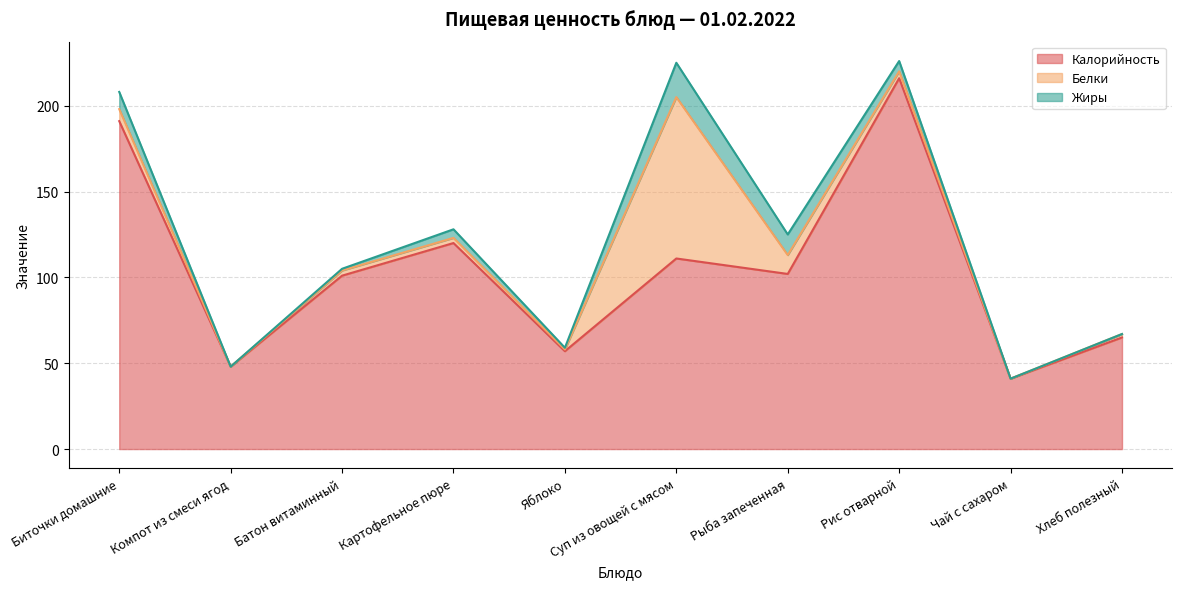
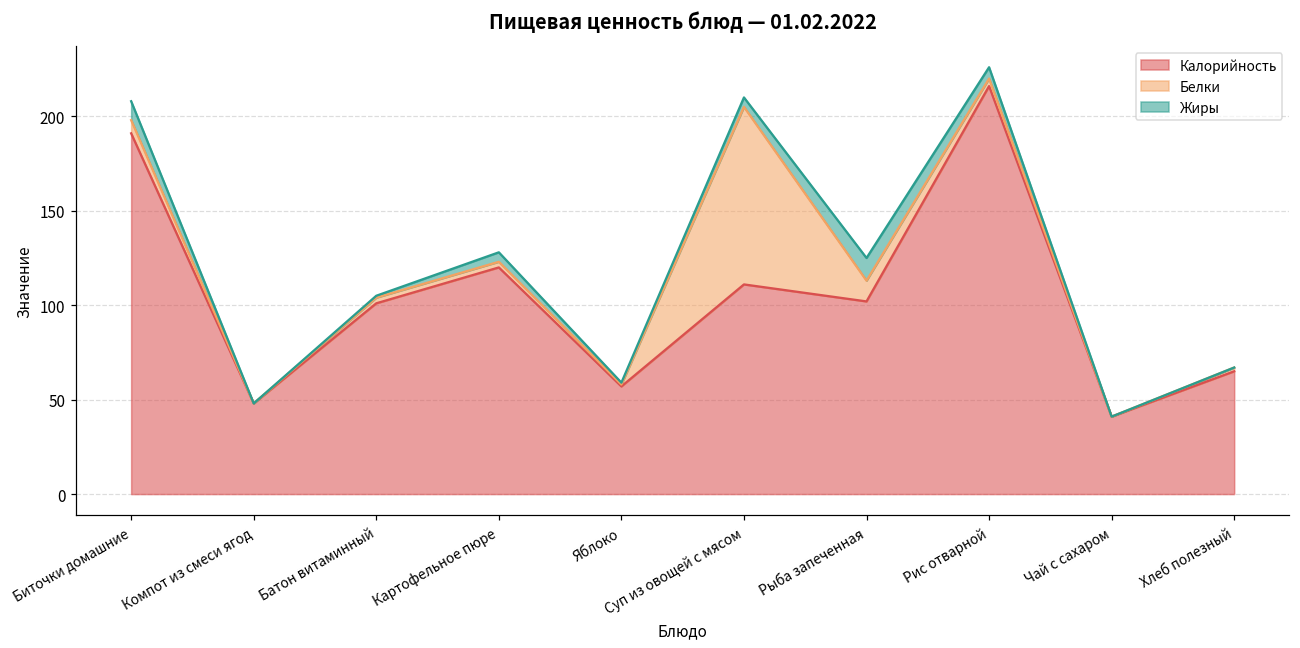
  {
    "Калорийность": {
      "Биточки домашние": 191,
      "Батон витаминный": 101,
      "Картофельное пюре": 120,
      "Суп из овощей с мясом": 111,
      "Рыба запеченная": 102,
      "Рис отварной": 216,
      "Хлеб полезный": 65
    },
    "Белки": {
      "Биточки домашние": 7,
      "Картофельное пюре": 3,
      "Суп из овощей с мясом": 94,
      "Рыба запеченная": 11,
      "Рис отварной": 4
    },
    "Жиры": {
      "Биточки домашние": 10,
      "Картофельное пюре": 5,
-     "Суп из овощей с мясом": 20,
+     "Суп из овощей с мясом": 5,
      "Рыба запеченная": 12,
      "Рис отварной": 6
    }
  }
